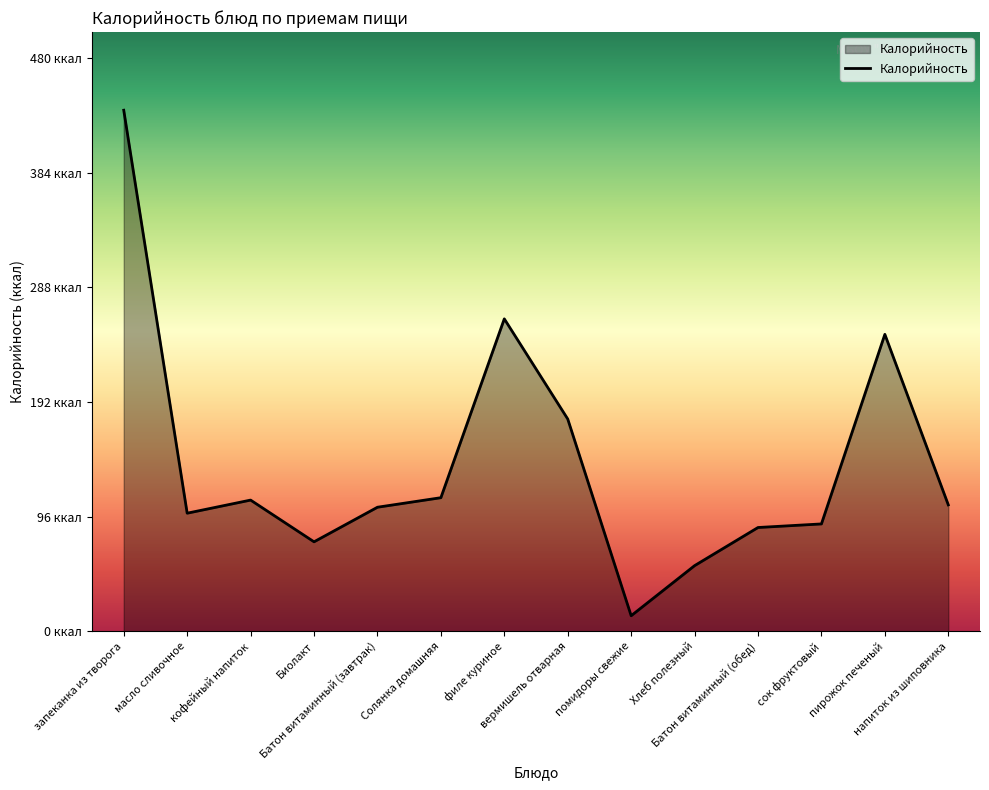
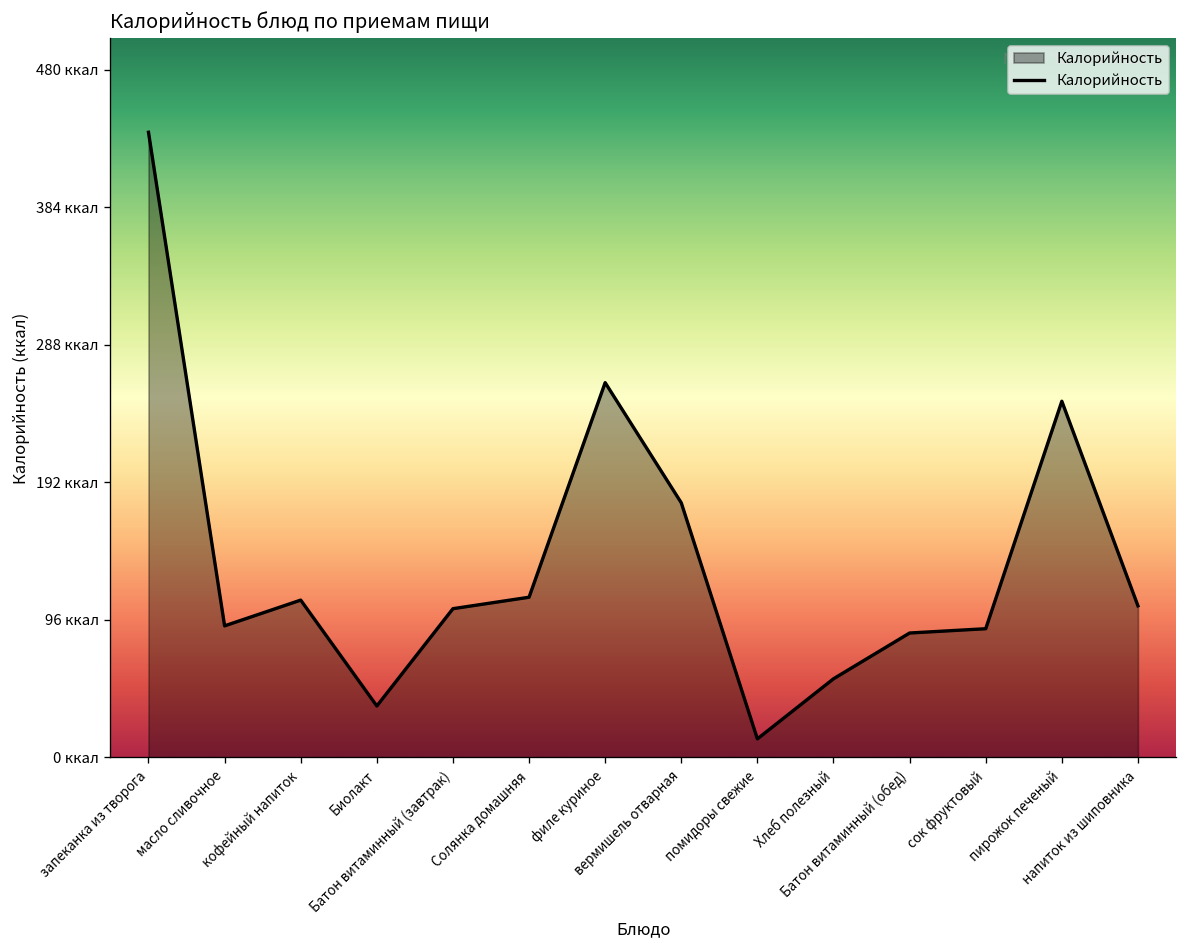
  {
    "запеканка из творога": "437 ккал",
-   "масло сливочное": "99 ккал",
+   "масло сливочное": "92 ккал",
    "кофейный напиток": "110 ккал",
-   "Биолакт": "75 ккал",
+   "Биолакт": "36 ккал",
    "Батон витаминный (завтрак)": "104 ккал",
    "Солянка домашняя": "112 ккал",
    "филе куриное": "262 ккал",
    "вермишель отварная": "178 ккал",
    "помидоры свежие": "13 ккал",
    "Хлеб полезный": "55 ккал",
    "Батон витаминный (обед)": "87 ккал",
    "сок фруктовый": "90 ккал",
    "пирожок печеный": "249 ккал",
    "напиток из шиповника": "106 ккал"
  }
